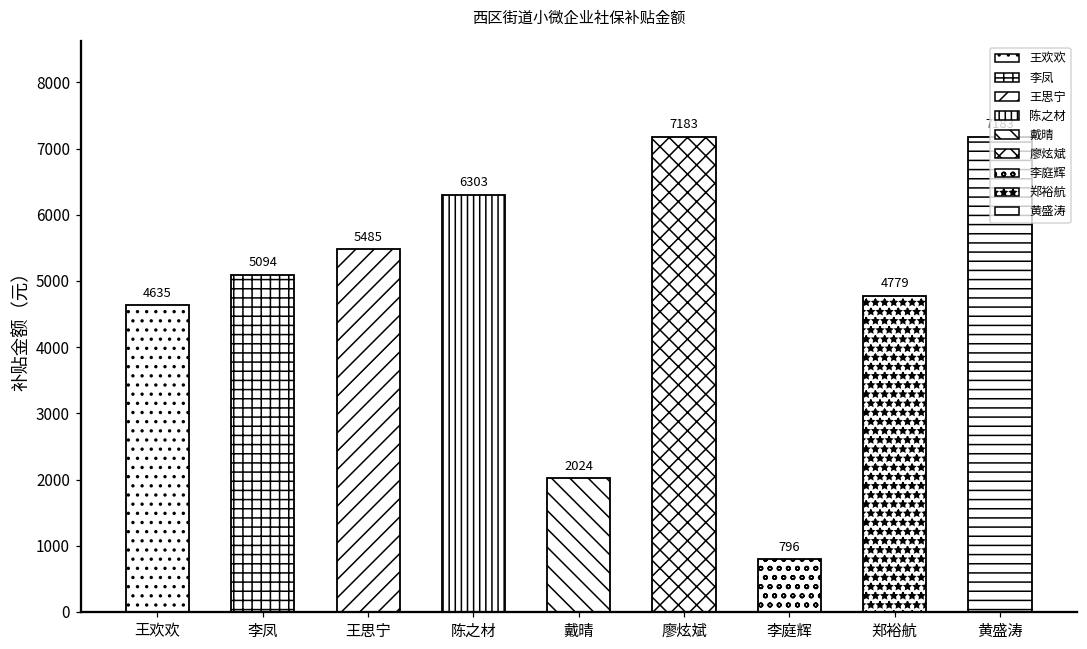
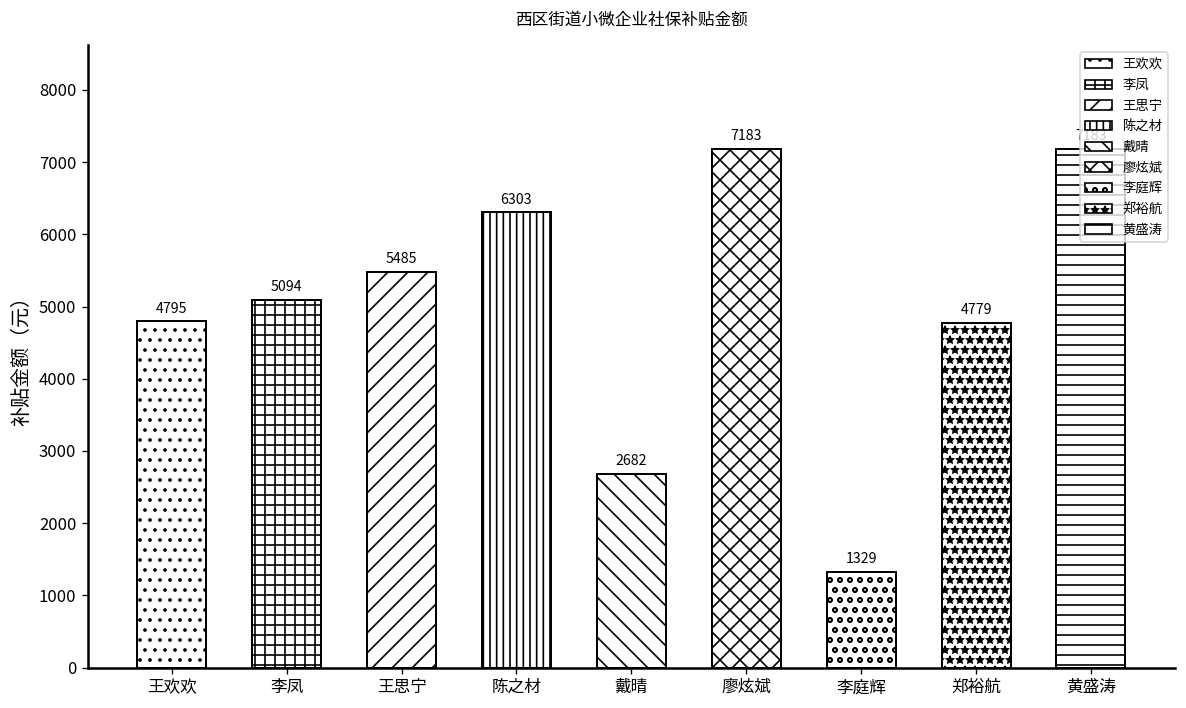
  {
-   "王欢欢": 4635,
+   "王欢欢": 4795,
    "李凤": 5094,
    "王思宁": 5485,
    "陈之材": 6303,
-   "戴晴": 2024,
+   "戴晴": 2682,
    "廖炫斌": 7183,
-   "李庭辉": 796,
+   "李庭辉": 1329,
    "郑裕航": 4779
  }
